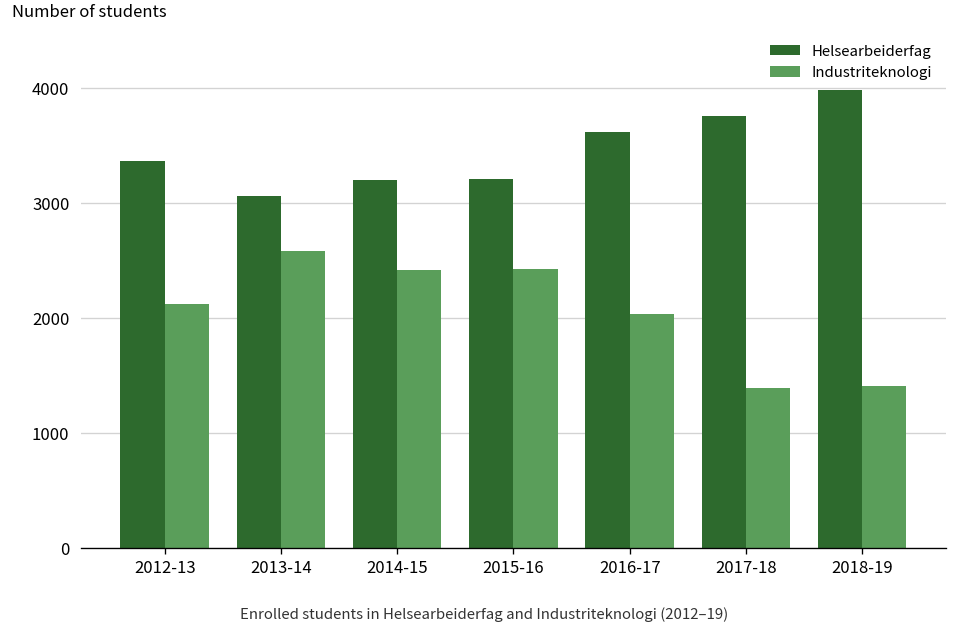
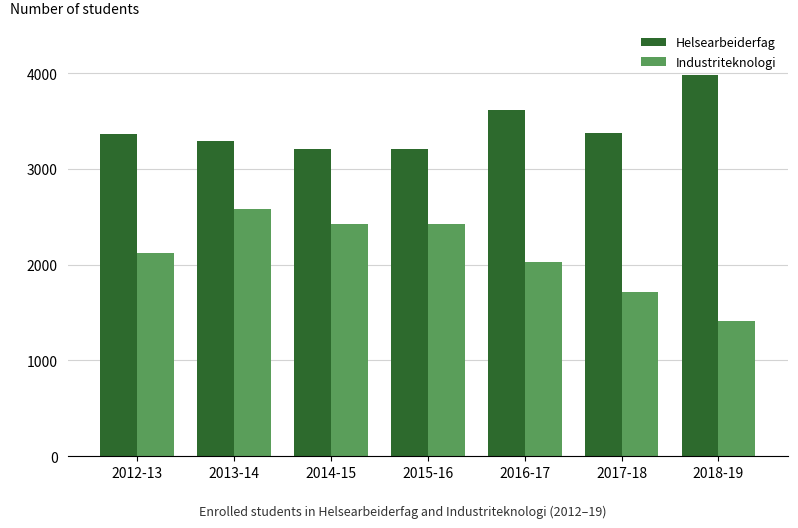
  {
    "Helsearbeiderfag": {
      "2012-13": 3400,
-     "2013-14": 3100,
+     "2013-14": 3300,
      "2014-15": 3200,
      "2015-16": 3200,
      "2016-17": 3600,
-     "2017-18": 3800,
+     "2017-18": 3400,
      "2018-19": 4000
    },
    "Industriteknologi": {
      "2012-13": 2100,
      "2013-14": 2600,
      "2014-15": 2400,
      "2015-16": 2400,
      "2016-17": 2000,
-     "2017-18": 1400,
+     "2017-18": 1700,
      "2018-19": 1400
    }
  }
